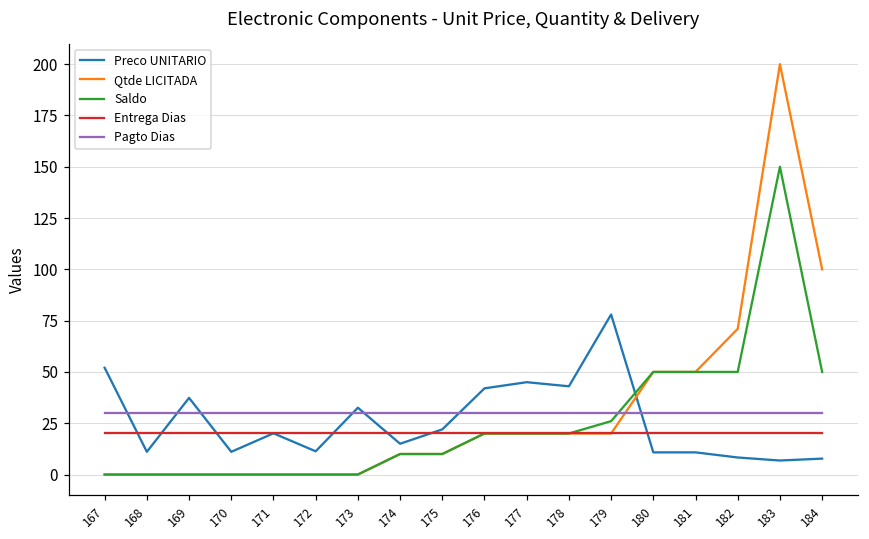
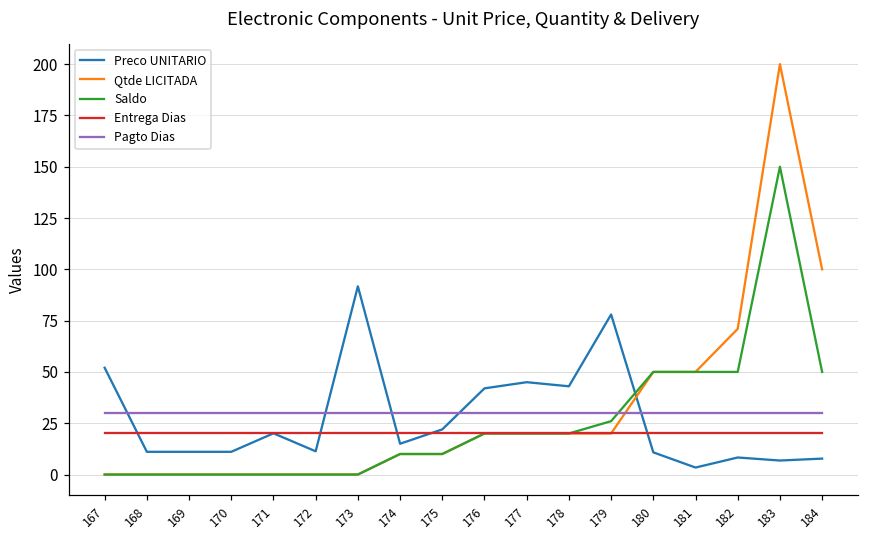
  {
    "Preco UNITARIO": {
      "167": 52,
      "168": 11,
-     "169": 37,
+     "169": 11,
      "170": 11,
      "172": 11,
-     "173": 33,
+     "173": 92,
      "174": 15,
      "175": 22,
      "176": 42,
      "177": 45,
      "178": 43,
      "179": 78,
      "180": 11,
-     "181": 11,
+     "181": 3,
      "182": 8,
      "183": 7,
      "184": 8
    },
    "Qtde LICITADA": {
      "182": 71,
      "183": 200,
      "184": 100
    },
    "Saldo": {
      "179": 26,
      "182": 50,
      "183": 150,
      "184": 50
    },
    "Entrega Dias": {
      "167": 20,
      "168": 20,
      "169": 20,
      "170": 20,
      "172": 20,
      "173": 20,
      "174": 20,
      "175": 20,
      "180": 20,
      "181": 20,
      "182": 20,
      "183": 20,
      "184": 20
    },
    "Pagto Dias": {
      "167": 30,
      "168": 30,
      "169": 30,
      "170": 30,
      "171": 30,
      "172": 30,
      "173": 30,
      "174": 30,
      "175": 30,
      "176": 30,
      "177": 30,
      "178": 30,
      "179": 30,
      "180": 30,
      "181": 30,
      "182": 30,
      "183": 30,
      "184": 30
    }
  }
